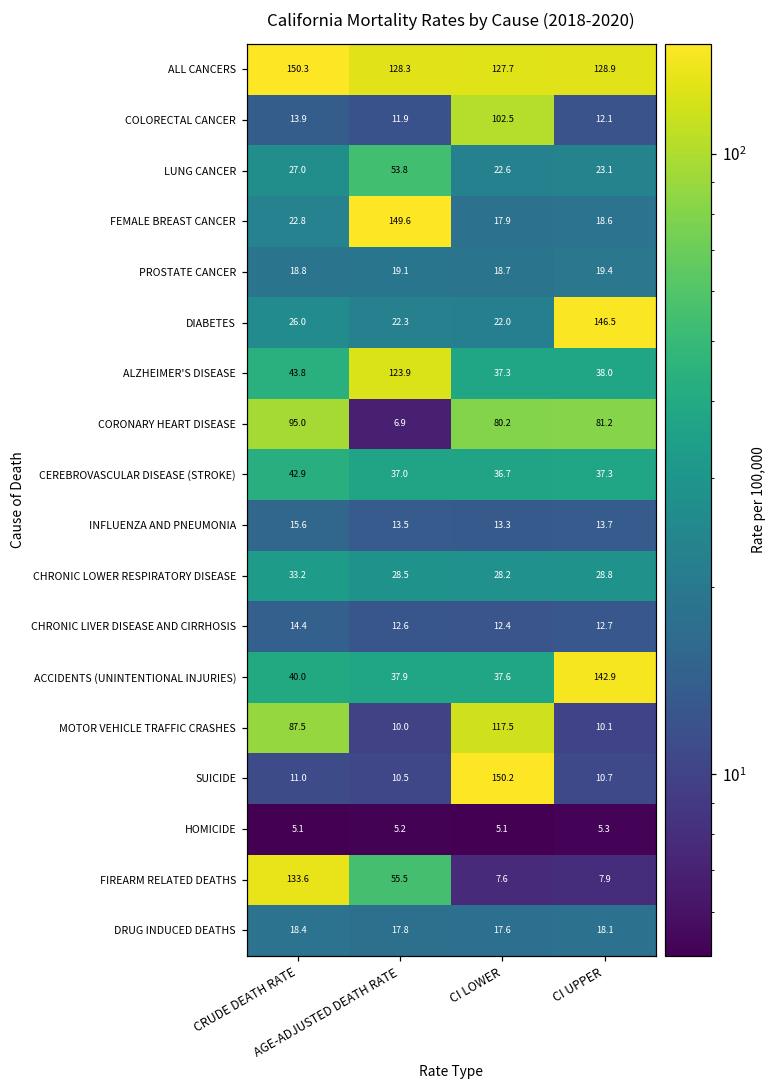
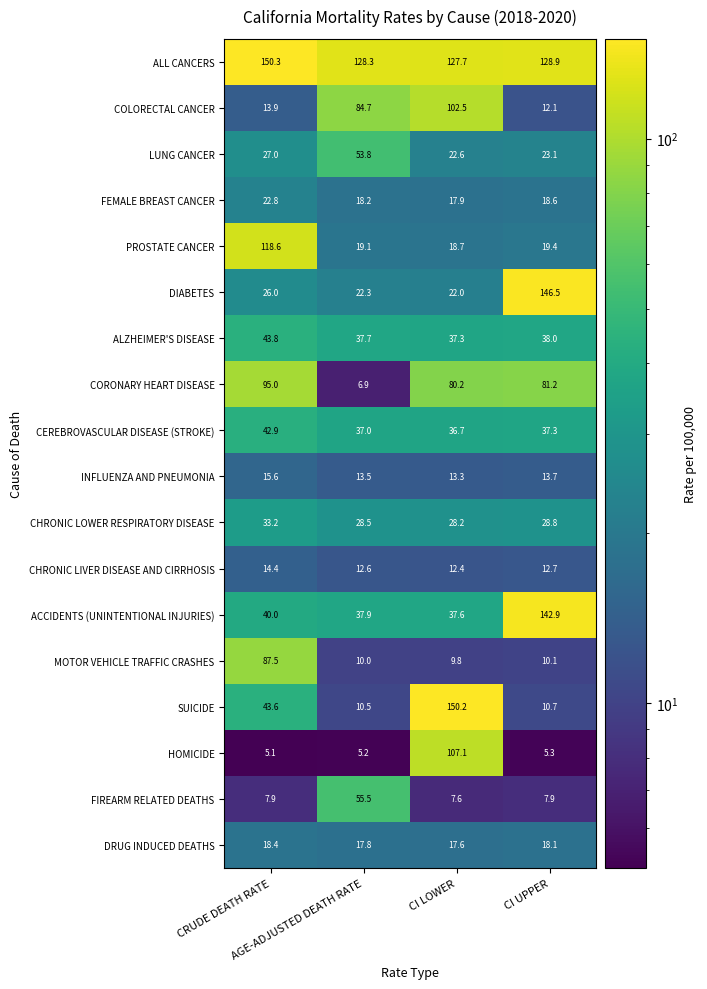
  {
    "ALL CANCERS": {
      "CRUDE DEATH RATE": 150.3,
      "AGE-ADJUSTED DEATH RATE": 128.3,
      "CI LOWER": 127.7,
      "CI UPPER": 128.9
    },
    "COLORECTAL CANCER": {
      "CRUDE DEATH RATE": 13.9,
-     "AGE-ADJUSTED DEATH RATE": 11.9,
+     "AGE-ADJUSTED DEATH RATE": 84.7,
      "CI LOWER": 102.5,
      "CI UPPER": 12.1
    },
    "LUNG CANCER": {
      "CRUDE DEATH RATE": 27.0,
      "AGE-ADJUSTED DEATH RATE": 53.8,
      "CI LOWER": 22.6,
      "CI UPPER": 23.1
    },
    "FEMALE BREAST CANCER": {
      "CRUDE DEATH RATE": 22.8,
-     "AGE-ADJUSTED DEATH RATE": 149.6,
+     "AGE-ADJUSTED DEATH RATE": 18.2,
      "CI LOWER": 17.9,
      "CI UPPER": 18.6
    },
    "PROSTATE CANCER": {
-     "CRUDE DEATH RATE": 18.8,
+     "CRUDE DEATH RATE": 118.6,
      "AGE-ADJUSTED DEATH RATE": 19.1,
      "CI LOWER": 18.7,
      "CI UPPER": 19.4
    },
    "DIABETES": {
      "CRUDE DEATH RATE": 26.0,
      "AGE-ADJUSTED DEATH RATE": 22.3,
      "CI LOWER": 22.0,
      "CI UPPER": 146.5
    },
    "ALZHEIMER'S DISEASE": {
      "CRUDE DEATH RATE": 43.8,
-     "AGE-ADJUSTED DEATH RATE": 123.9,
+     "AGE-ADJUSTED DEATH RATE": 37.7,
      "CI LOWER": 37.3,
      "CI UPPER": 38.0
    },
    "CORONARY HEART DISEASE": {
      "CRUDE DEATH RATE": 95.0,
      "AGE-ADJUSTED DEATH RATE": 6.9,
      "CI LOWER": 80.2,
      "CI UPPER": 81.2
    },
    "CEREBROVASCULAR DISEASE (STROKE)": {
      "CRUDE DEATH RATE": 42.9,
      "AGE-ADJUSTED DEATH RATE": 37.0,
      "CI LOWER": 36.7,
      "CI UPPER": 37.3
    },
    "INFLUENZA AND PNEUMONIA": {
      "CRUDE DEATH RATE": 15.6,
      "AGE-ADJUSTED DEATH RATE": 13.5,
      "CI LOWER": 13.3,
      "CI UPPER": 13.7
    },
    "CHRONIC LOWER RESPIRATORY DISEASE": {
      "CRUDE DEATH RATE": 33.2,
      "AGE-ADJUSTED DEATH RATE": 28.5,
      "CI LOWER": 28.2,
      "CI UPPER": 28.8
    },
    "CHRONIC LIVER DISEASE AND CIRRHOSIS": {
      "CRUDE DEATH RATE": 14.4,
      "AGE-ADJUSTED DEATH RATE": 12.6,
      "CI LOWER": 12.4,
      "CI UPPER": 12.7
    },
    "ACCIDENTS (UNINTENTIONAL INJURIES)": {
      "CRUDE DEATH RATE": 40.0,
      "AGE-ADJUSTED DEATH RATE": 37.9,
      "CI LOWER": 37.6,
      "CI UPPER": 142.9
    },
    "MOTOR VEHICLE TRAFFIC CRASHES": {
      "CRUDE DEATH RATE": 87.5,
      "AGE-ADJUSTED DEATH RATE": 10.0,
-     "CI LOWER": 117.5,
+     "CI LOWER": 9.8,
      "CI UPPER": 10.1
    },
    "SUICIDE": {
-     "CRUDE DEATH RATE": 11.0,
+     "CRUDE DEATH RATE": 43.6,
      "AGE-ADJUSTED DEATH RATE": 10.5,
      "CI LOWER": 150.2,
      "CI UPPER": 10.7
    },
    "HOMICIDE": {
      "CRUDE DEATH RATE": 5.1,
      "AGE-ADJUSTED DEATH RATE": 5.2,
-     "CI LOWER": 5.1,
+     "CI LOWER": 107.1,
      "CI UPPER": 5.3
    },
    "FIREARM RELATED DEATHS": {
-     "CRUDE DEATH RATE": 133.6,
+     "CRUDE DEATH RATE": 7.9,
      "AGE-ADJUSTED DEATH RATE": 55.5,
      "CI LOWER": 7.6,
      "CI UPPER": 7.9
    },
    "DRUG INDUCED DEATHS": {
      "CRUDE DEATH RATE": 18.4,
      "AGE-ADJUSTED DEATH RATE": 17.8,
      "CI LOWER": 17.6,
      "CI UPPER": 18.1
    }
  }
